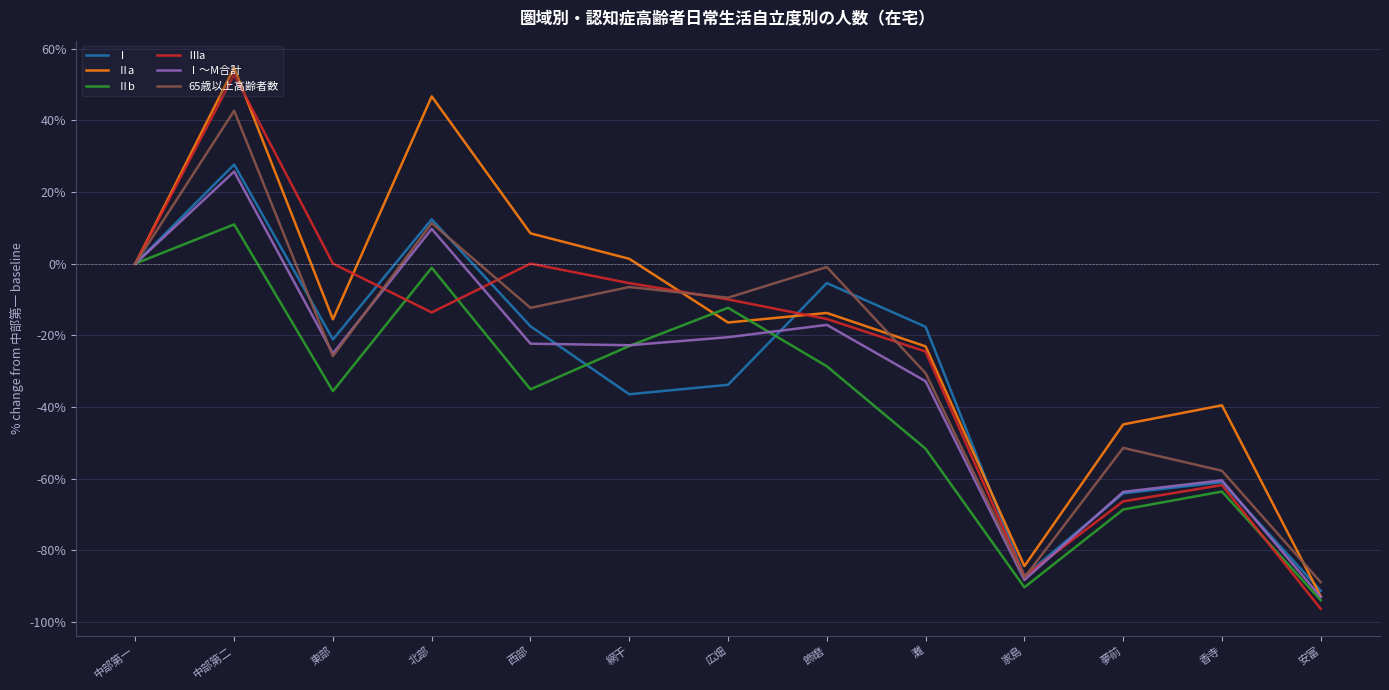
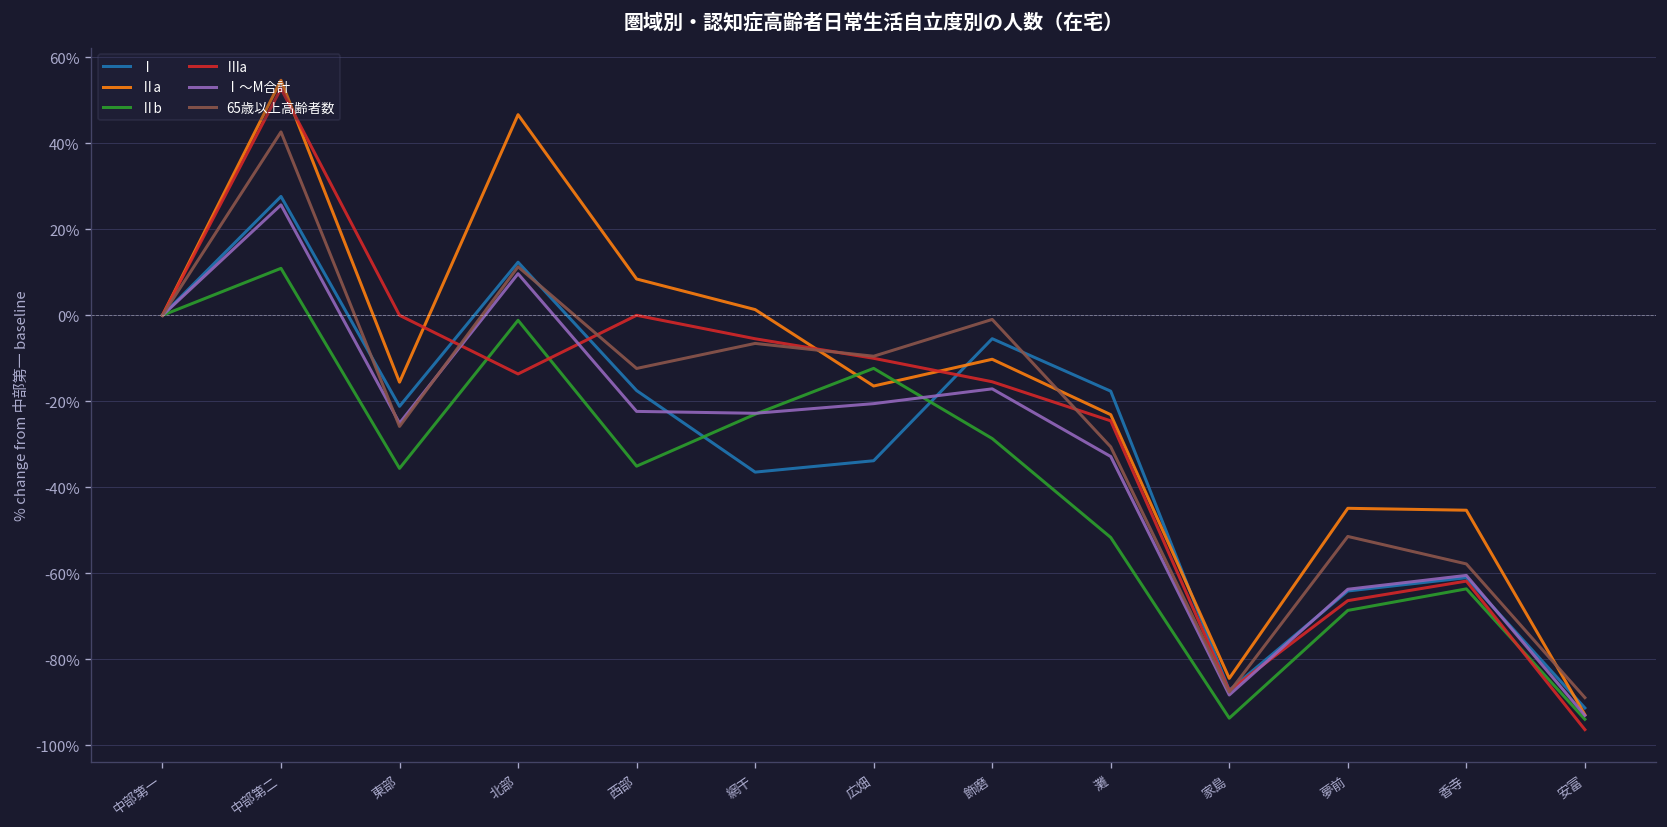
  {
    "Ⅰ": {
      "中部第二": "28%",
      "東部": "-21%",
      "北部": "12%",
      "西部": "-18%",
      "網干": "-36%",
      "広畑": "-34%",
      "飾磨": "-5%",
      "灘": "-18%",
      "安富": "-91%"
    },
    "Ⅱa": {
      "東部": "-16%",
      "北部": "47%",
      "西部": "8%",
      "網干": "1%",
      "広畑": "-16%",
-     "飾磨": "-14%",
+     "飾磨": "-10%",
      "灘": "-23%",
      "家島": "-84%",
      "夢前": "-45%",
-     "香寺": "-40%"
+     "香寺": "-45%"
    },
    "Ⅱb": {
      "中部第二": "11%",
      "東部": "-36%",
      "北部": "-1%",
      "西部": "-35%",
      "広畑": "-12%",
      "飾磨": "-29%",
      "灘": "-52%",
-     "家島": "-90%",
+     "家島": "-94%",
      "夢前": "-69%",
      "香寺": "-64%",
      "安富": "-94%"
    },
    "Ⅲa": {
      "東部": "0%",
      "北部": "-14%",
      "西部": "0%",
      "網干": "-5%",
      "飾磨": "-15%",
      "灘": "-25%",
      "夢前": "-66%",
      "香寺": "-62%",
      "安富": "-96%"
    },
    "Ⅰ～M合計": {
      "中部第二": "26%",
      "東部": "-25%",
      "北部": "10%",
      "西部": "-22%",
      "広畑": "-21%",
      "飾磨": "-17%",
      "灘": "-33%"
    },
    "65歳以上高齢者数": {
      "中部第二": "43%",
      "東部": "-26%",
      "北部": "11%",
      "西部": "-12%",
      "網干": "-7%",
      "飾磨": "-1%",
      "灘": "-31%",
      "夢前": "-51%",
      "香寺": "-58%",
      "安富": "-89%"
    }
  }
